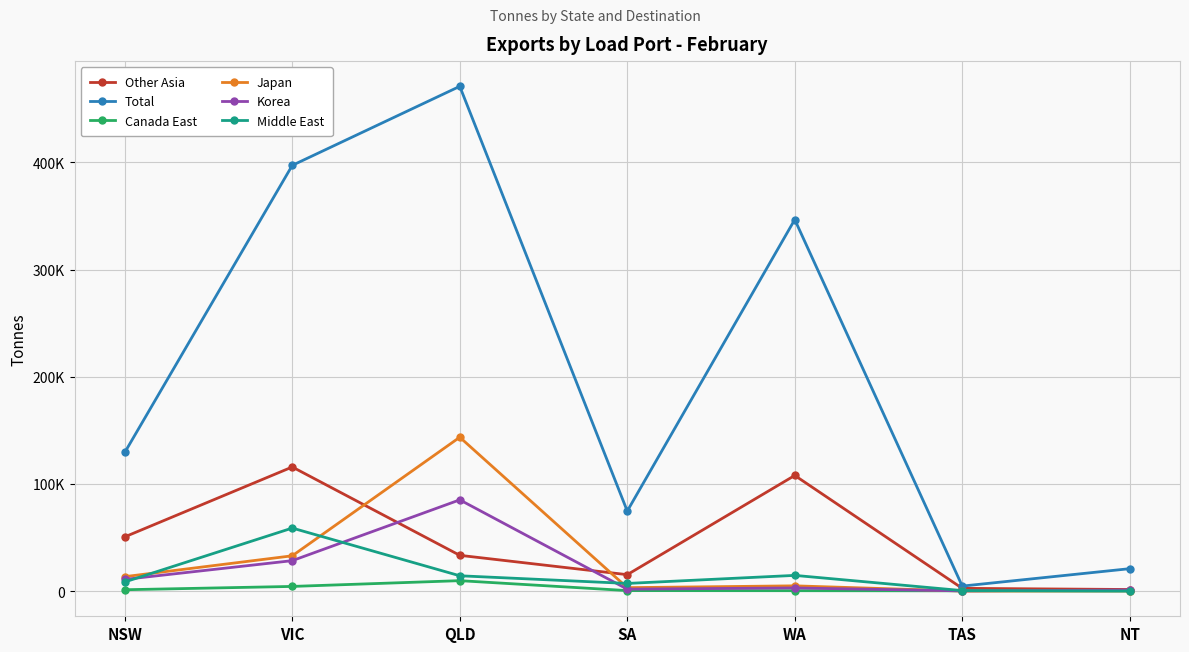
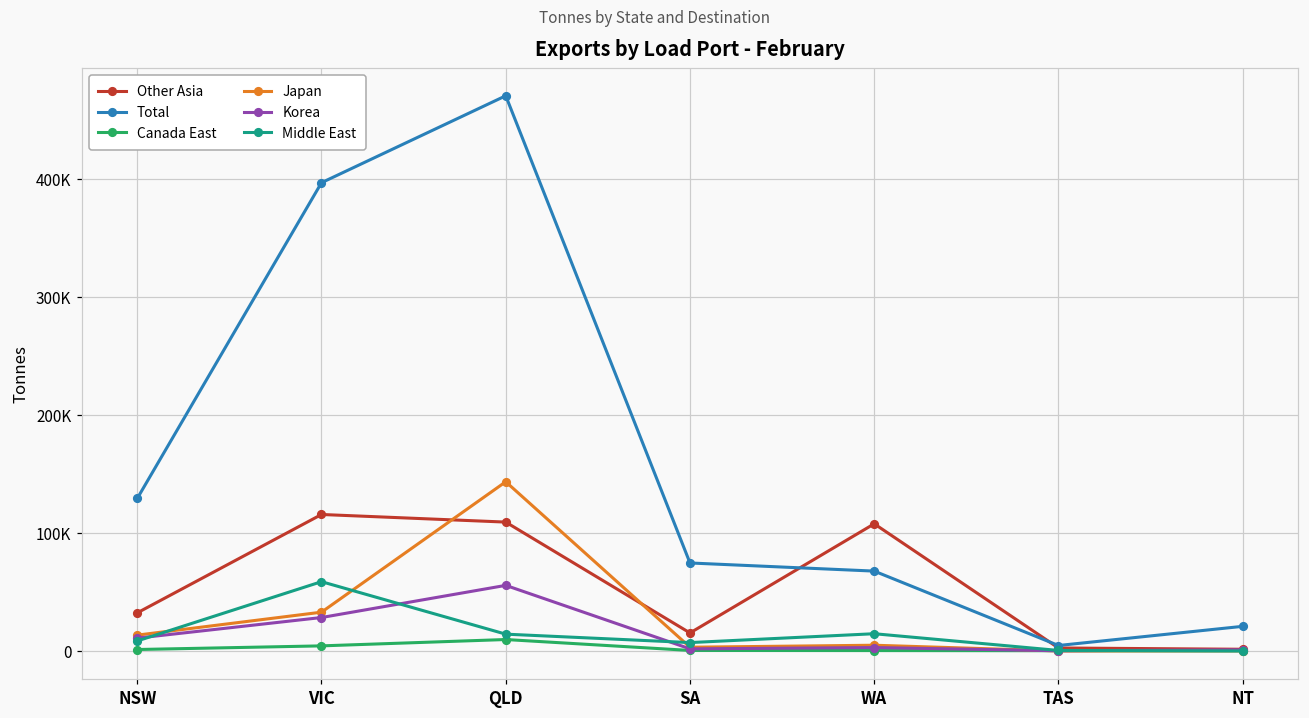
  {
    "Other Asia": {
-     "NSW": 51000,
+     "NSW": 32000,
      "VIC": 116000,
-     "QLD": 33000,
+     "QLD": 109000,
      "SA": 15000,
      "WA": 108000
    },
    "Total": {
      "NSW": 129000,
      "VIC": 397000,
      "QLD": 471000,
      "SA": 75000,
-     "WA": 347000,
+     "WA": 68000,
      "NT": 21000
    },
    "Japan": {
      "NSW": 13000,
      "VIC": 33000,
      "QLD": 144000
    },
    "Korea": {
      "VIC": 28000,
-     "QLD": 85000
+     "QLD": 56000
    }
  }
